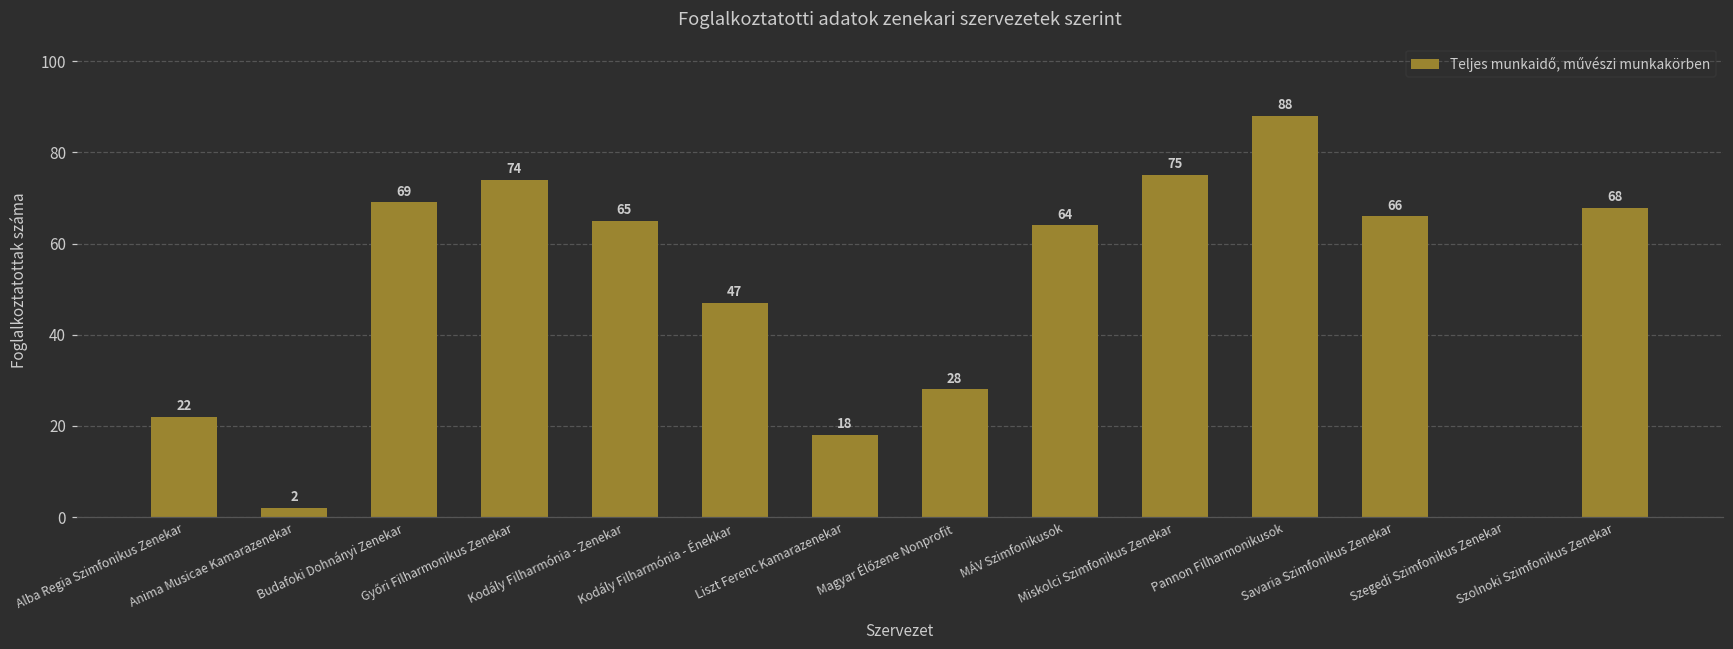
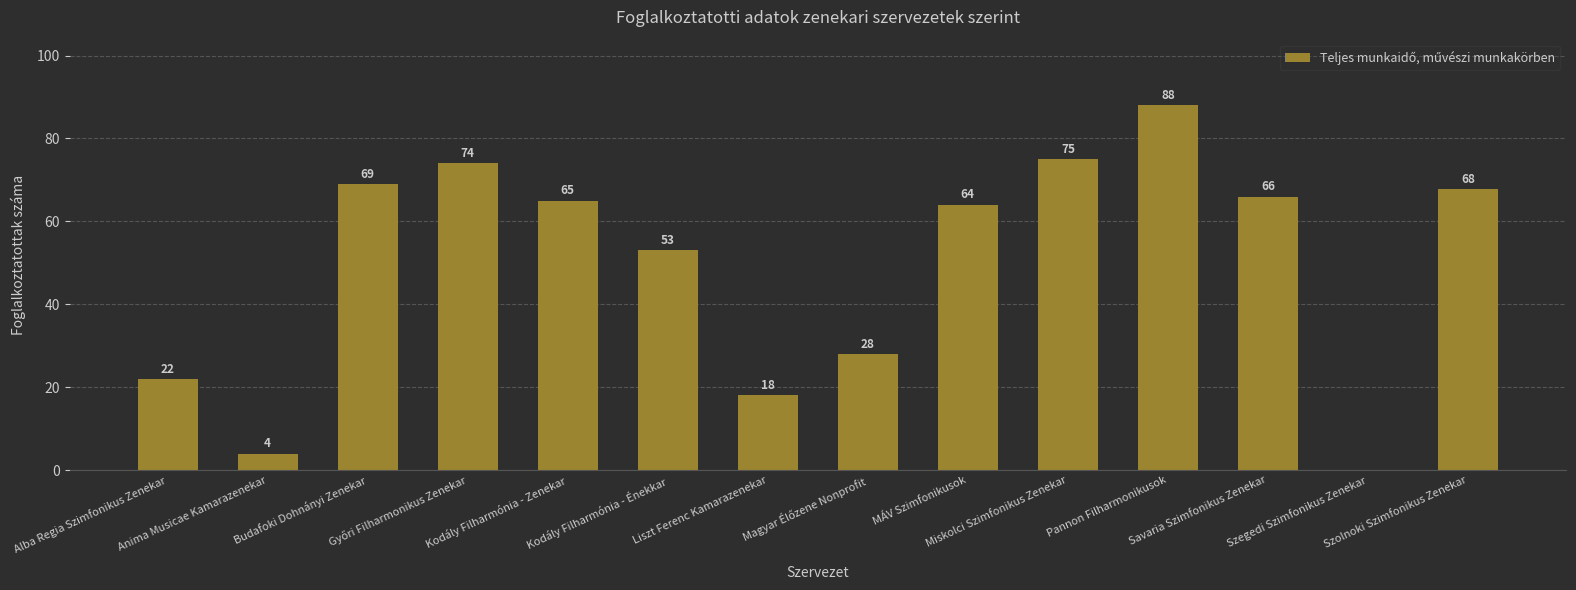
  {
    "Alba Regia Szimfonikus Zenekar": 22,
-   "Anima Musicae Kamarazenekar": 2,
+   "Anima Musicae Kamarazenekar": 4,
    "Budafoki Dohnányi Zenekar": 69,
    "Győri Filharmonikus Zenekar": 74,
    "Kodály Filharmónia - Zenekar": 65,
-   "Kodály Filharmónia - Énekkar": 47,
+   "Kodály Filharmónia - Énekkar": 53,
    "Liszt Ferenc Kamarazenekar": 18,
    "Magyar Élőzene Nonprofit": 28,
    "MÁV Szimfonikusok": 64,
    "Miskolci Szimfonikus Zenekar": 75,
    "Pannon Filharmonikusok": 88,
    "Savaria Szimfonikus Zenekar": 66,
    "Szolnoki Szimfonikus Zenekar": 68
  }
